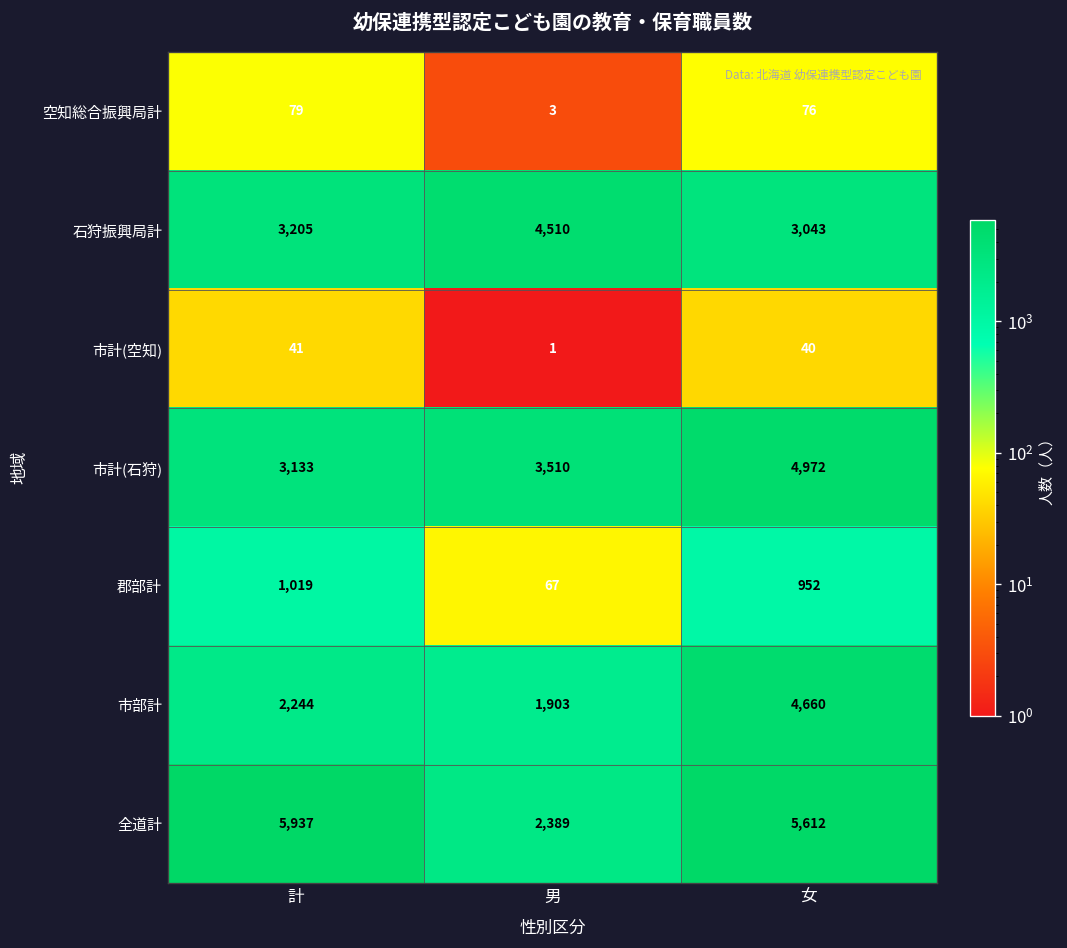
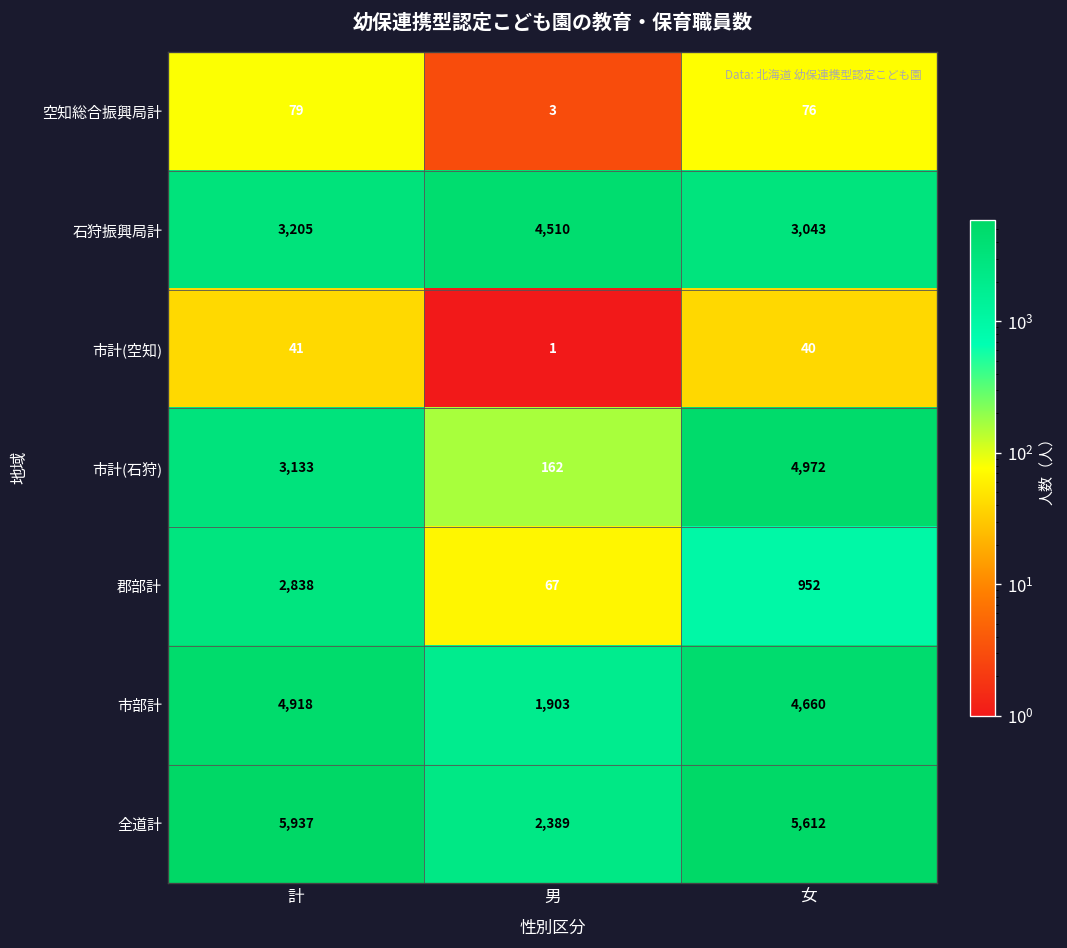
  {
    "空知総合振興局計": {
      "計": "79",
      "男": "3"
    },
    "石狩振興局計": {
      "計": "3,205",
      "男": "4,510",
      "女": "3,043"
    },
    "市計(空知)": {
      "計": "41",
      "男": "1",
      "女": "40"
    },
    "市計(石狩)": {
      "計": "3,133",
-     "男": "3,510",
+     "男": "162",
      "女": "4,972"
    },
    "郡部計": {
-     "計": "1,019",
+     "計": "2,838",
      "男": "67",
      "女": "952"
    },
    "市部計": {
-     "計": "2,244",
+     "計": "4,918",
      "男": "1,903",
      "女": "4,660"
    },
    "全道計": {
      "計": "5,937",
      "男": "2,389",
      "女": "5,612"
    }
  }
